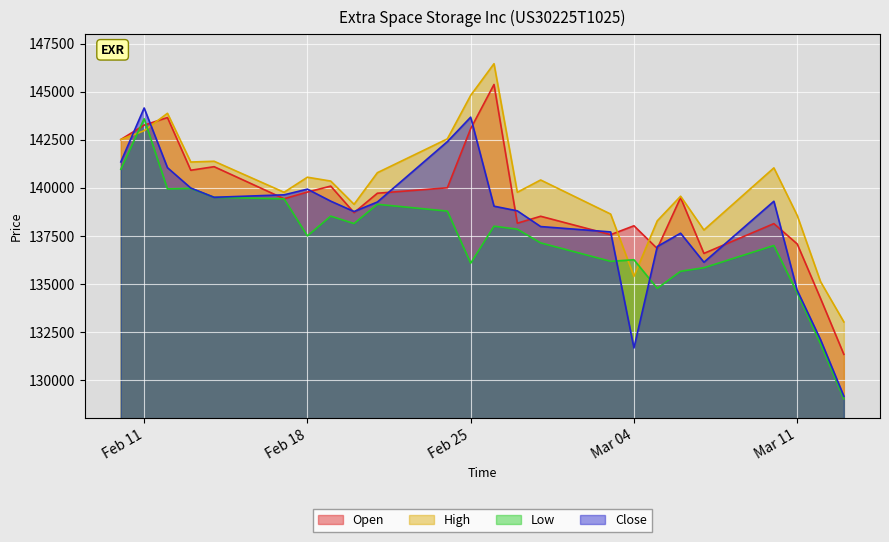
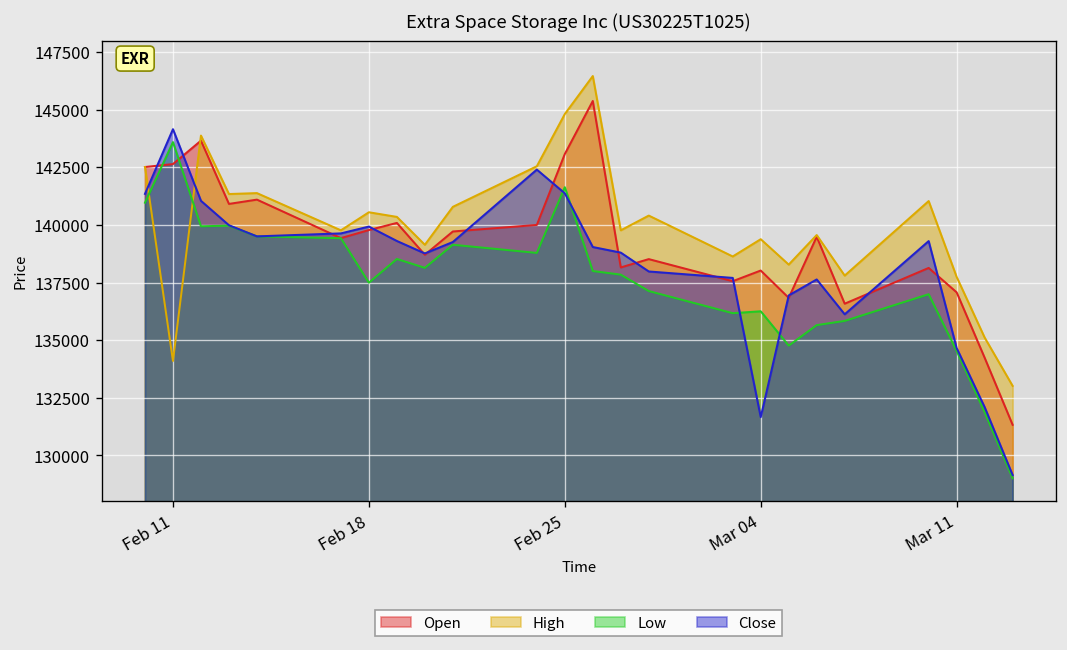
  {
    "Open": {
-     "Feb 11": 143300,
+     "Feb 11": 142600,
      "Feb 18": 139800,
      "Feb 25": 143100,
      "Mar 04": 138000,
      "Mar 11": 137100
    },
    "High": {
-     "Feb 11": 143000,
+     "Feb 11": 134100,
      "Feb 18": 140500,
      "Feb 25": 144800,
-     "Mar 04": 135400,
-     "Mar 11": 138600
+     "Mar 04": 139400,
+     "Mar 11": 137700
    },
    "Low": {
      "Feb 11": 143600,
      "Feb 18": 137500,
-     "Feb 25": 136100,
+     "Feb 25": 141600,
      "Mar 04": 136300
    },
    "Close": {
      "Feb 11": 144200,
      "Feb 18": 139900,
-     "Feb 25": 143700,
+     "Feb 25": 141400,
      "Mar 04": 131700
    }
  }
